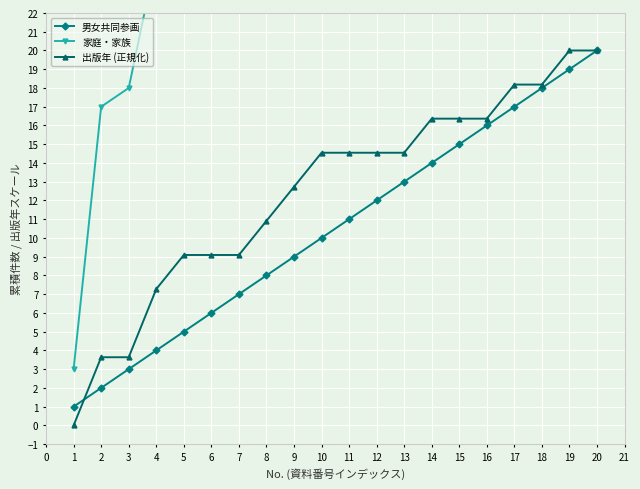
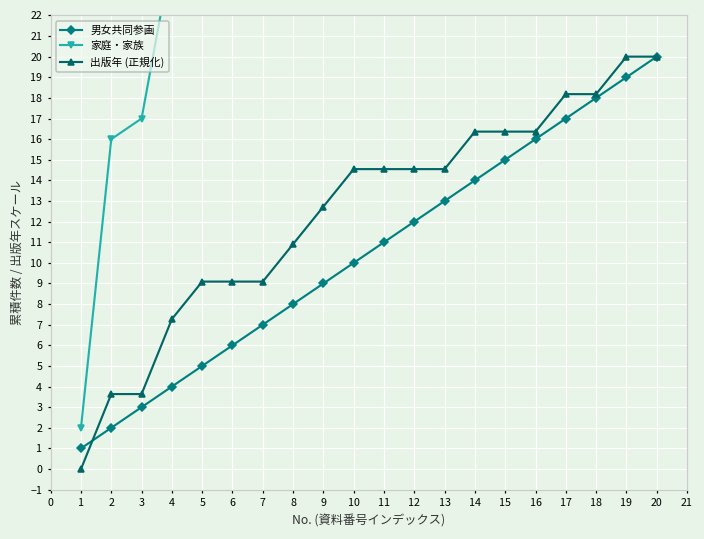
  {
    "家庭・家族": {
-     "1": 3,
-     "2": 17,
-     "3": 18
+     "1": 2,
+     "2": 16,
+     "3": 17
    }
  }
